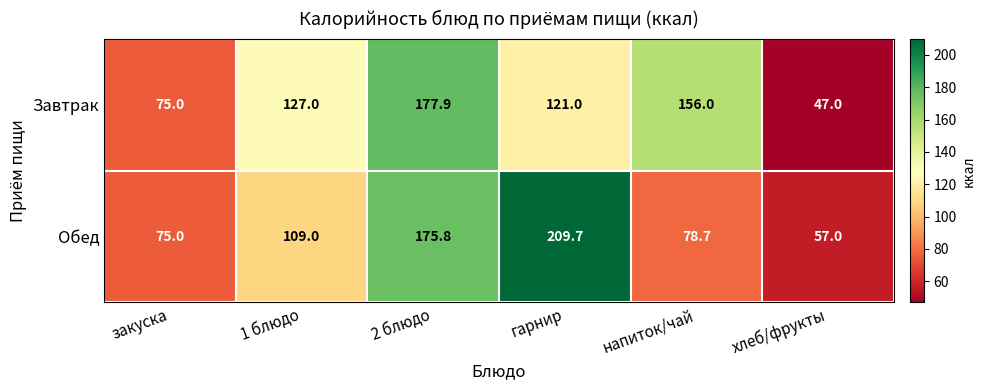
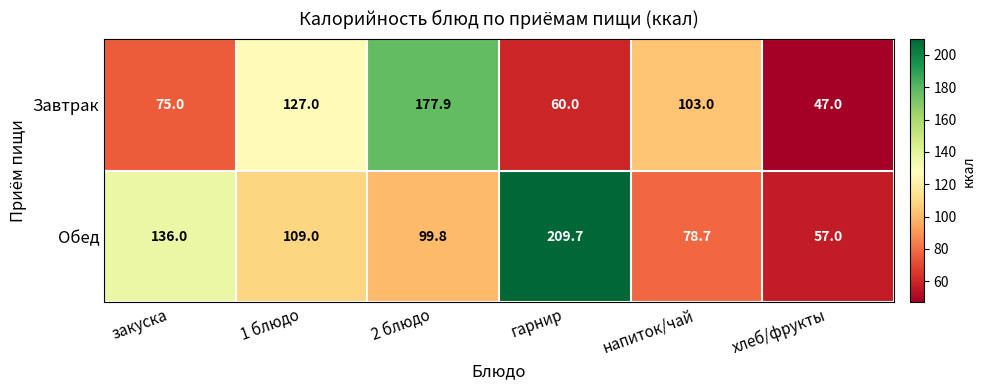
  {
    "Завтрак": {
      "закуска": 75.0,
      "1 блюдо": 127.0,
      "2 блюдо": 177.9,
-     "гарнир": 121.0,
-     "напиток/чай": 156.0,
+     "гарнир": 60.0,
+     "напиток/чай": 103.0,
      "хлеб/фрукты": 47.0
    },
    "Обед": {
-     "закуска": 75.0,
+     "закуска": 136.0,
      "1 блюдо": 109.0,
-     "2 блюдо": 175.8,
+     "2 блюдо": 99.8,
      "гарнир": 209.7,
      "напиток/чай": 78.7,
      "хлеб/фрукты": 57.0
    }
  }
